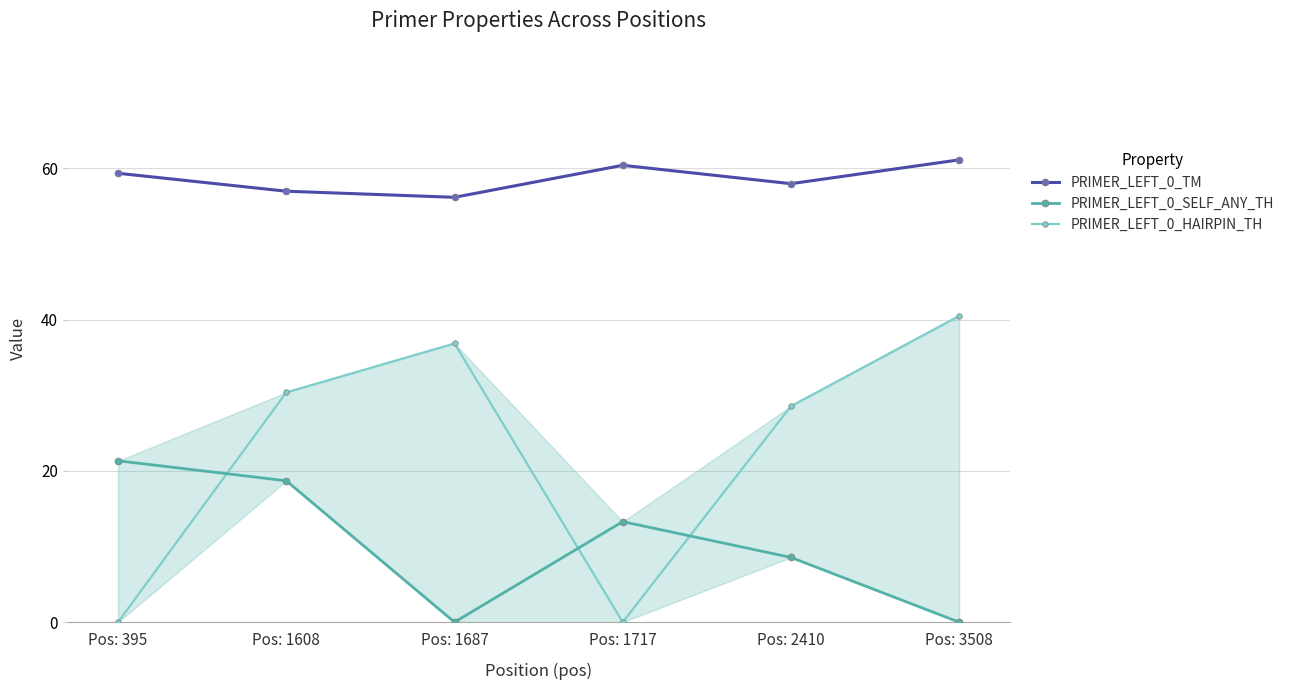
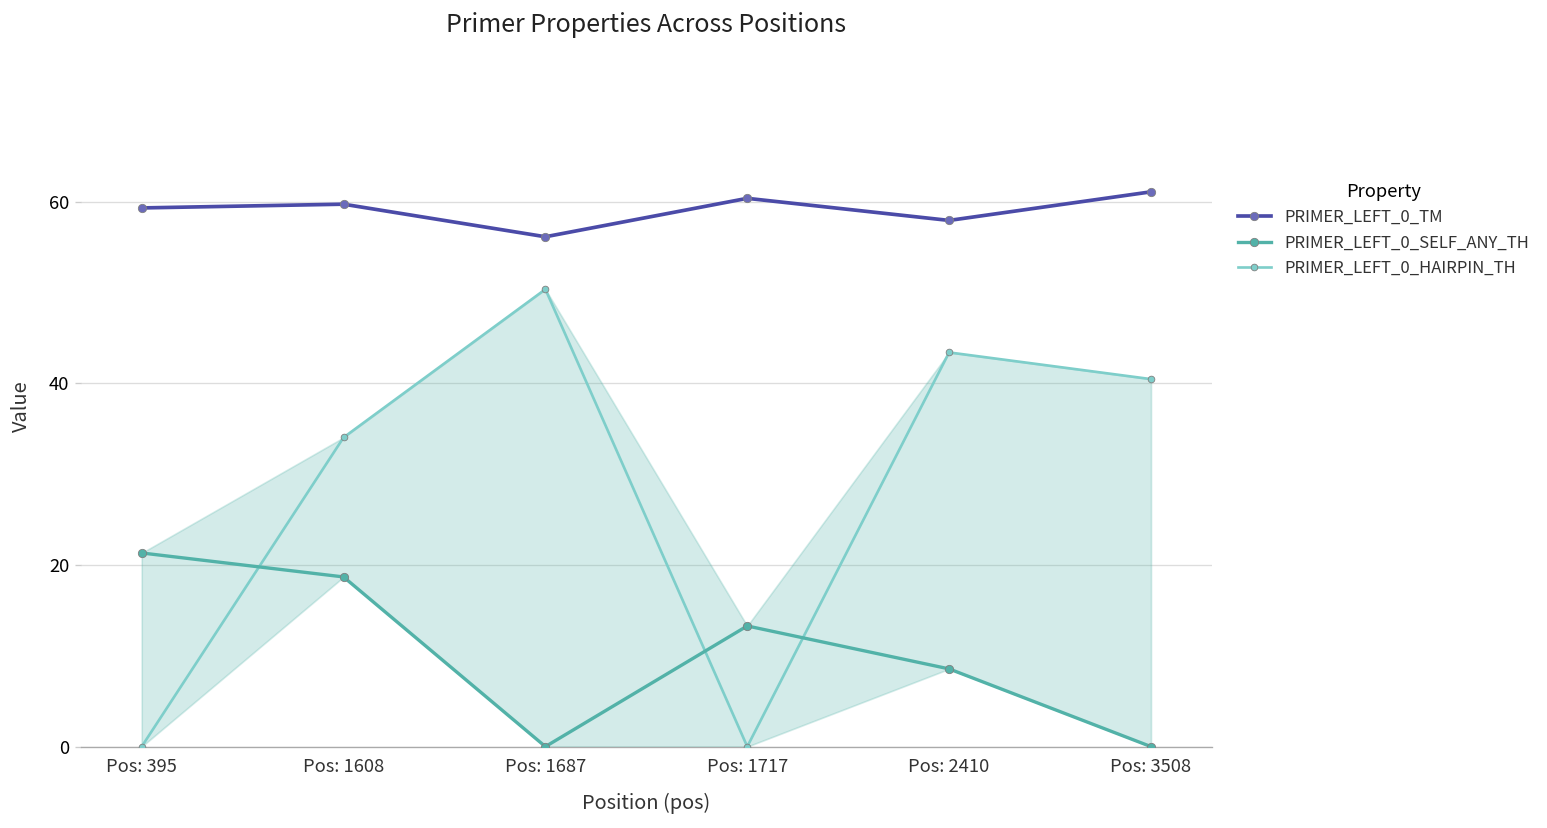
  {
    "PRIMER_LEFT_0_TM": {
      "Pos: 395": 59,
-     "Pos: 1608": 57,
+     "Pos: 1608": 60,
      "Pos: 1687": 56,
      "Pos: 1717": 60,
      "Pos: 2410": 58,
      "Pos: 3508": 61
    },
    "PRIMER_LEFT_0_HAIRPIN_TH": {
      "Pos: 395": 0,
-     "Pos: 1608": 30,
-     "Pos: 1687": 37,
+     "Pos: 1608": 34,
+     "Pos: 1687": 50,
      "Pos: 1717": 0,
-     "Pos: 2410": 29
+     "Pos: 2410": 43
    }
  }
